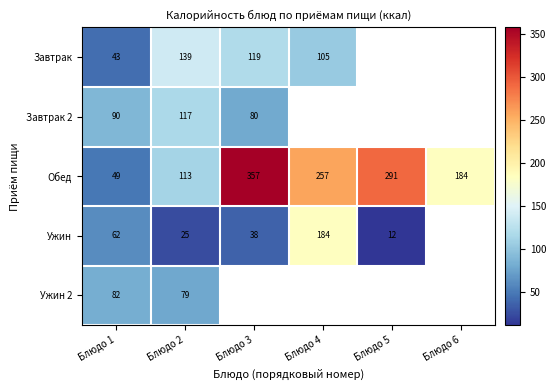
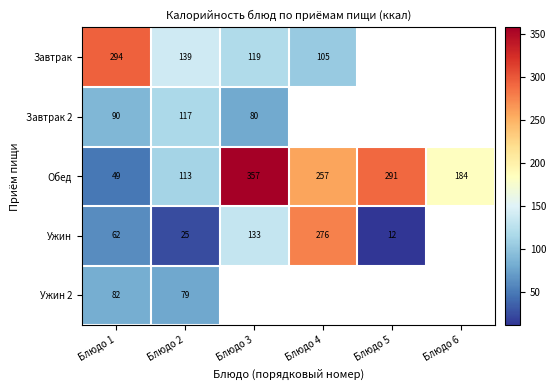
  {
    "Завтрак": {
-     "Блюдо 1": 43,
+     "Блюдо 1": 294,
      "Блюдо 2": 139,
      "Блюдо 3": 119,
      "Блюдо 4": 105
    },
    "Завтрак 2": {
      "Блюдо 1": 90,
      "Блюдо 2": 117,
      "Блюдо 3": 80
    },
    "Обед": {
      "Блюдо 1": 49,
      "Блюдо 2": 113,
      "Блюдо 3": 357,
      "Блюдо 4": 257,
      "Блюдо 5": 291,
      "Блюдо 6": 184
    },
    "Ужин": {
      "Блюдо 1": 62,
      "Блюдо 2": 25,
-     "Блюдо 3": 38,
-     "Блюдо 4": 184,
+     "Блюдо 3": 133,
+     "Блюдо 4": 276,
      "Блюдо 5": 12
    },
    "Ужин 2": {
      "Блюдо 1": 82,
      "Блюдо 2": 79
    }
  }
